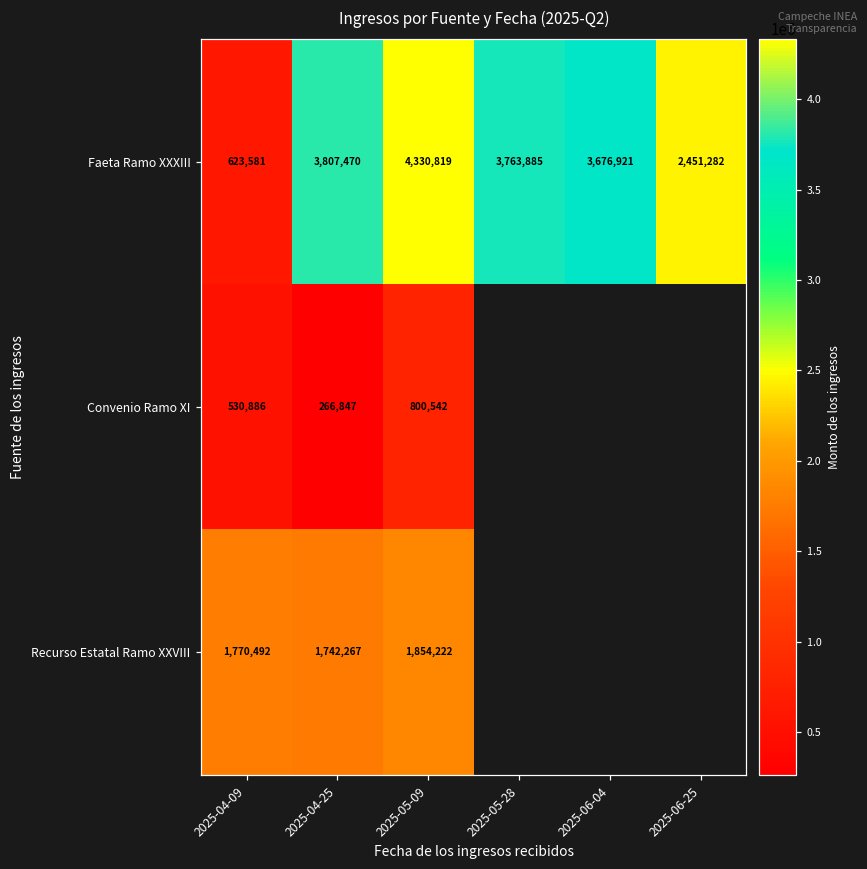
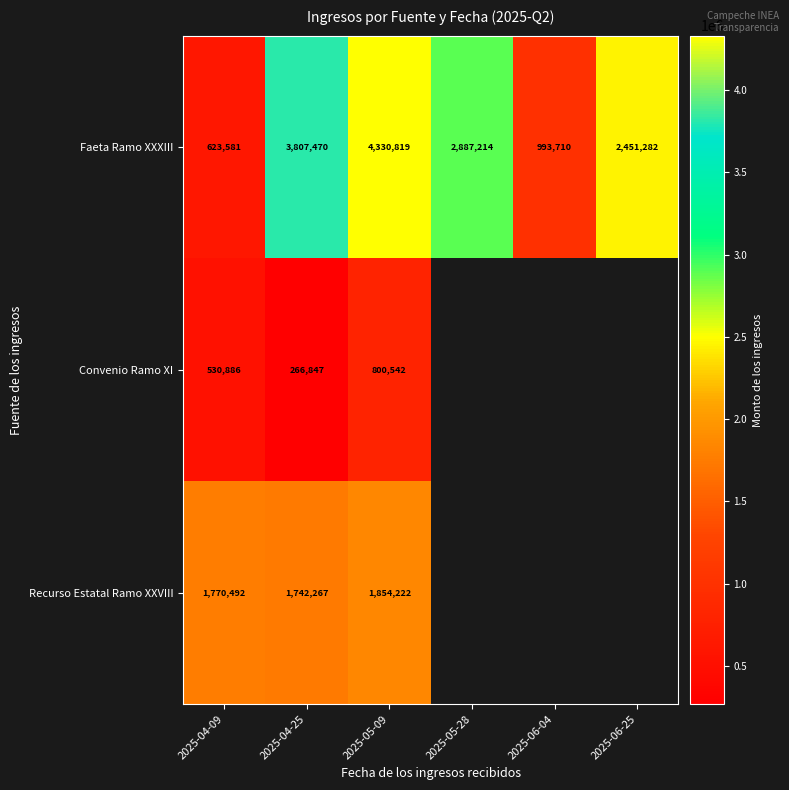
  {
    "Faeta Ramo XXXIII": {
      "2025-04-09": "623,581",
      "2025-04-25": "3,807,470",
      "2025-05-09": "4,330,819",
-     "2025-05-28": "3,763,885",
-     "2025-06-04": "3,676,921",
+     "2025-05-28": "2,887,214",
+     "2025-06-04": "993,710",
      "2025-06-25": "2,451,282"
    },
    "Convenio Ramo XI": {
      "2025-04-09": "530,886",
      "2025-04-25": "266,847",
      "2025-05-09": "800,542"
    },
    "Recurso Estatal Ramo XXVIII": {
      "2025-04-09": "1,770,492",
      "2025-04-25": "1,742,267",
      "2025-05-09": "1,854,222"
    }
  }
